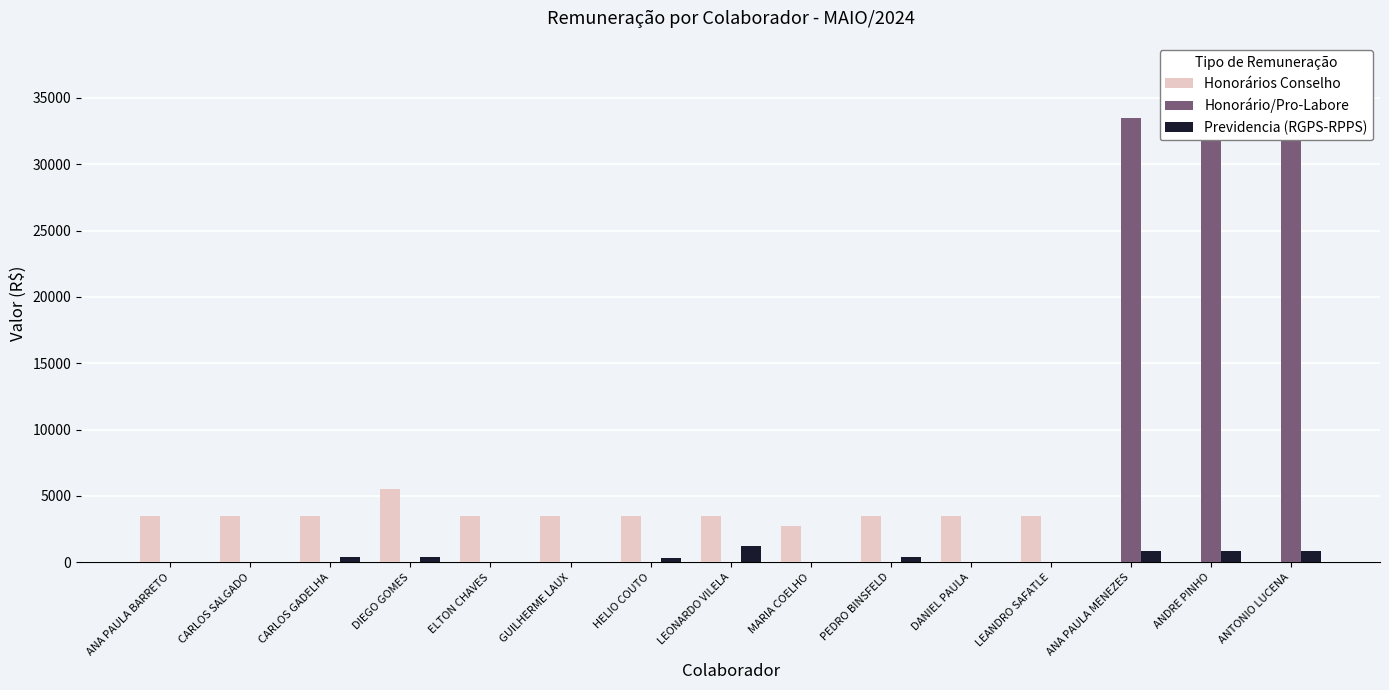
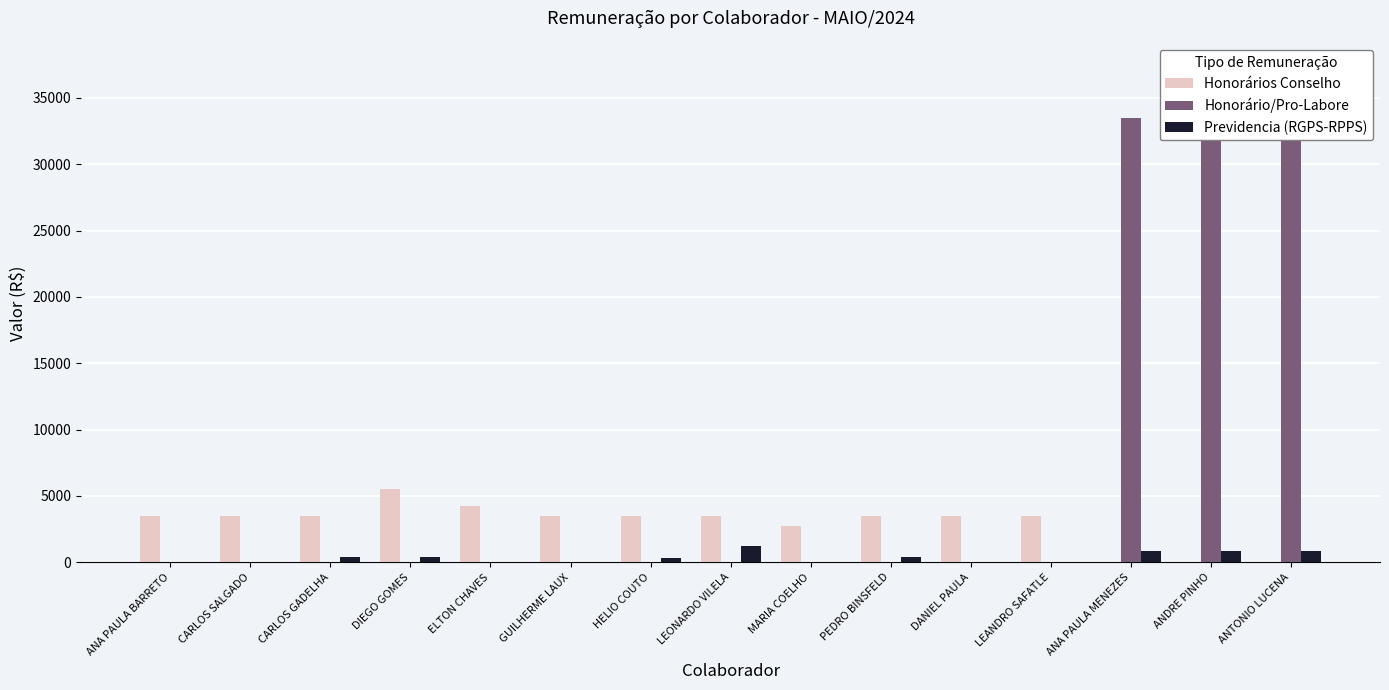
  {
    "Honorários Conselho": {
      "ANA PAULA BARRETO": 3500,
      "CARLOS SALGADO": 3500,
      "CARLOS GADELHA": 3500,
      "DIEGO GOMES": 5500,
-     "ELTON CHAVES": 3500,
+     "ELTON CHAVES": 4300,
      "GUILHERME LAUX": 3500,
      "HELIO COUTO": 3500,
      "LEONARDO VILELA": 3500,
      "MARIA COELHO": 2700,
      "PEDRO BINSFELD": 3500,
      "DANIEL PAULA": 3500,
      "LEANDRO SAFATLE": 3500,
      "ANA PAULA MENEZES": 0,
      "ANDRE PINHO": 0,
      "ANTONIO LUCENA": 0
    },
    "Honorário/Pro-Labore": {
      "ANA PAULA BARRETO": 0,
      "CARLOS SALGADO": 0,
      "CARLOS GADELHA": 0,
      "DIEGO GOMES": 0,
      "ELTON CHAVES": 0,
      "GUILHERME LAUX": 0,
      "HELIO COUTO": 0,
      "LEONARDO VILELA": 0,
      "MARIA COELHO": 0,
      "PEDRO BINSFELD": 0,
      "DANIEL PAULA": 0,
      "LEANDRO SAFATLE": 0,
      "ANA PAULA MENEZES": 33500
    },
    "Previdencia (RGPS-RPPS)": {
      "ANA PAULA BARRETO": 0,
      "CARLOS SALGADO": 0,
      "CARLOS GADELHA": 400,
      "DIEGO GOMES": 400,
      "ELTON CHAVES": 0,
      "GUILHERME LAUX": 0,
      "HELIO COUTO": 300,
      "LEONARDO VILELA": 1200,
      "MARIA COELHO": 0,
      "PEDRO BINSFELD": 400,
      "DANIEL PAULA": 0,
      "LEANDRO SAFATLE": 0,
      "ANA PAULA MENEZES": 900,
      "ANDRE PINHO": 900,
      "ANTONIO LUCENA": 900
    }
  }
